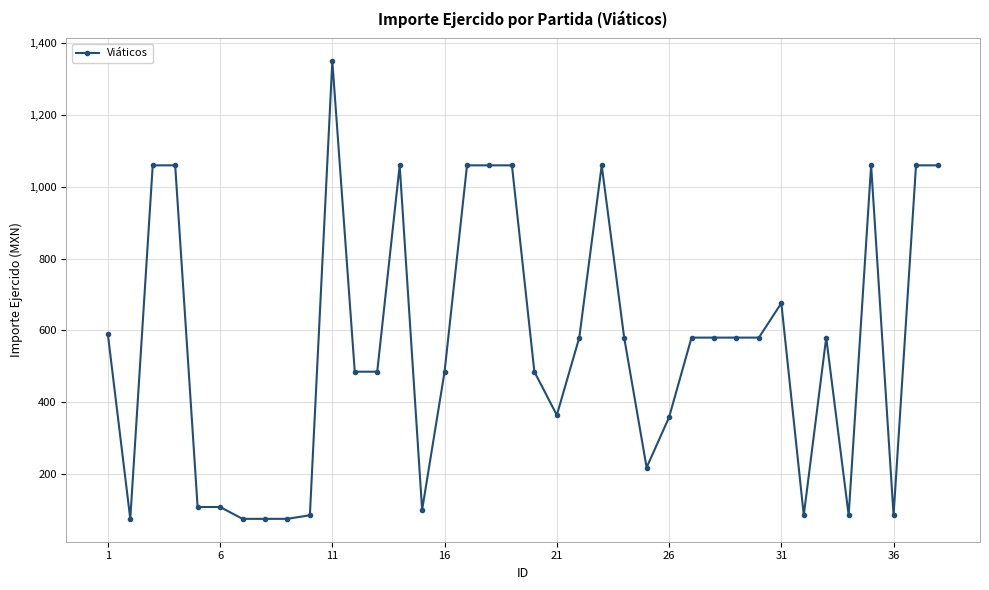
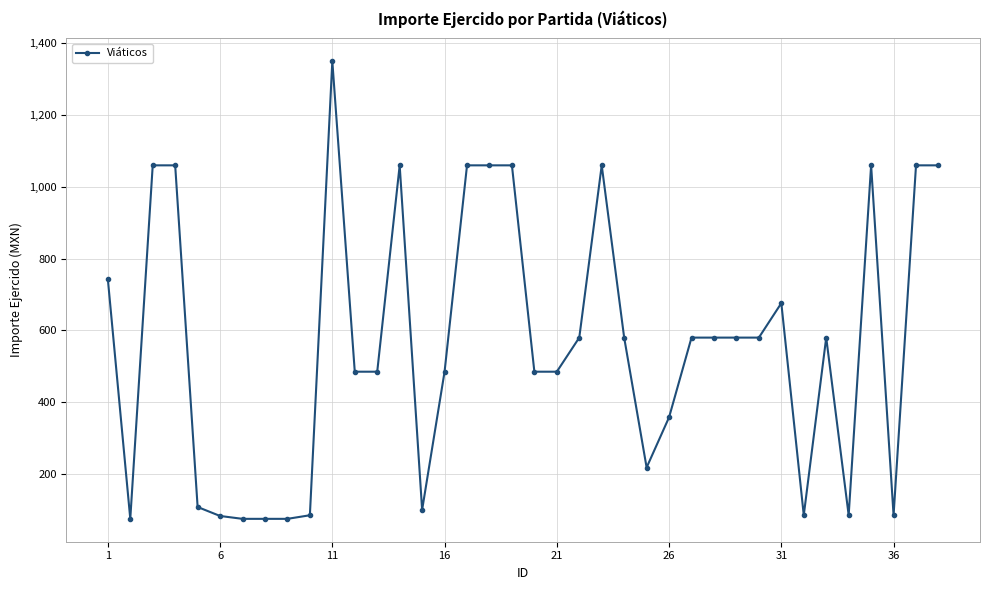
  {
-   "1": "590",
-   "6": "110",
+   "1": "740",
+   "6": "80",
    "11": "1,350",
    "16": "490",
-   "21": "360",
+   "21": "490",
    "26": "360",
    "31": "680",
    "36": "90"
  }
